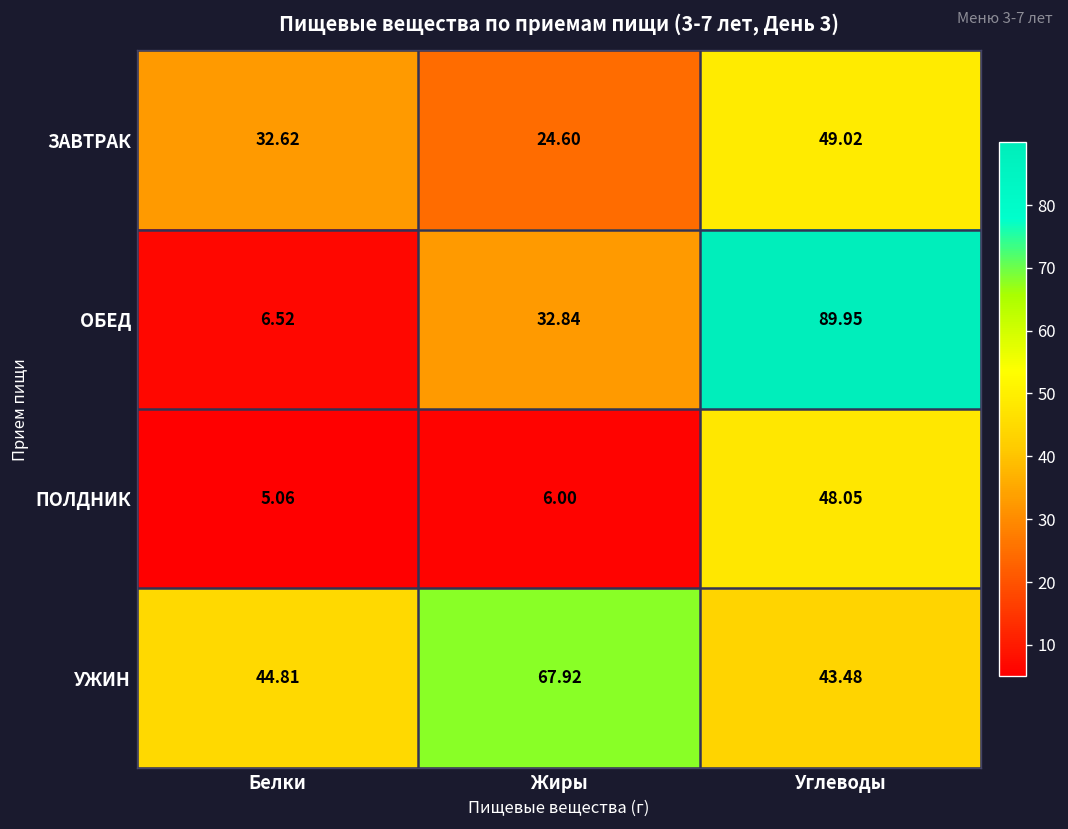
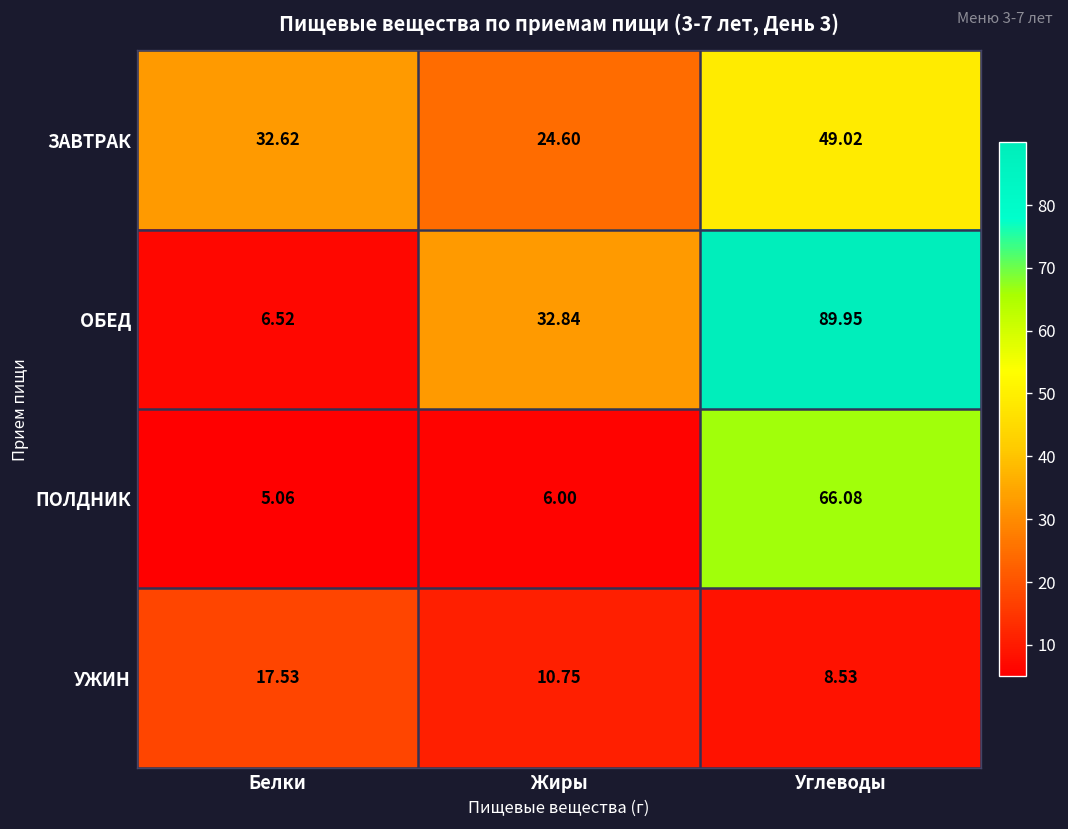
  {
    "ЗАВТРАК": {
      "Белки": 32.62,
      "Жиры": 24.60,
      "Углеводы": 49.02
    },
    "ОБЕД": {
      "Белки": 6.52,
      "Жиры": 32.84,
      "Углеводы": 89.95
    },
    "ПОЛДНИК": {
      "Белки": 5.06,
      "Жиры": 6.00,
-     "Углеводы": 48.05
+     "Углеводы": 66.08
    },
    "УЖИН": {
-     "Белки": 44.81,
-     "Жиры": 67.92,
-     "Углеводы": 43.48
+     "Белки": 17.53,
+     "Жиры": 10.75,
+     "Углеводы": 8.53
    }
  }
